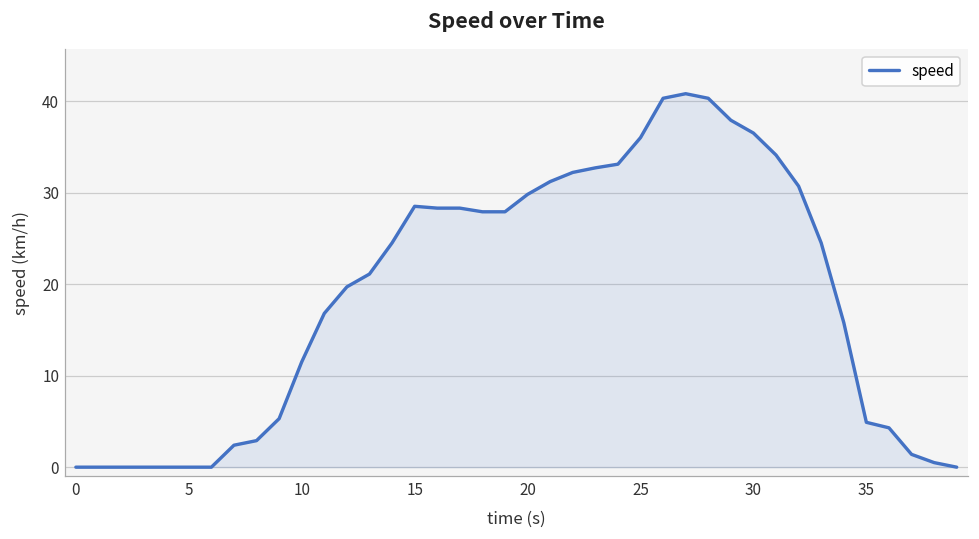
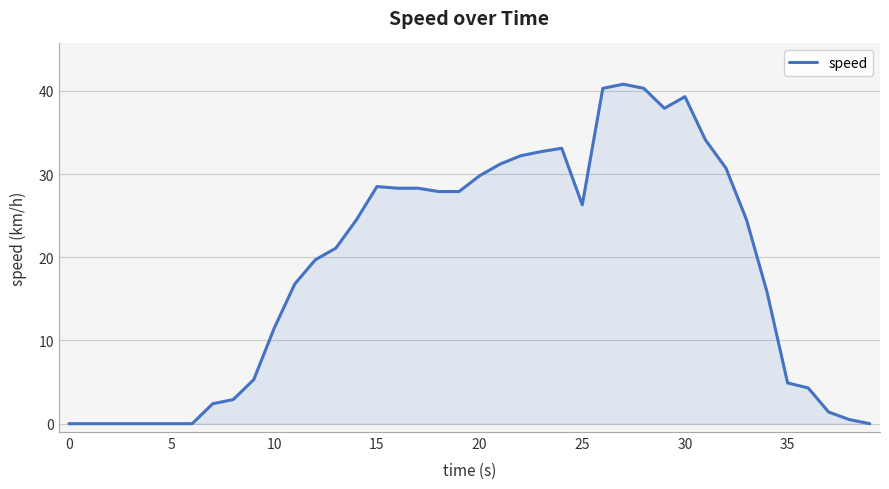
  {
    "0": 0,
    "5": 0,
    "10": 12,
    "15": 29,
    "20": 30,
-   "25": 36,
-   "30": 37,
+   "25": 26,
+   "30": 39,
    "35": 5
  }
